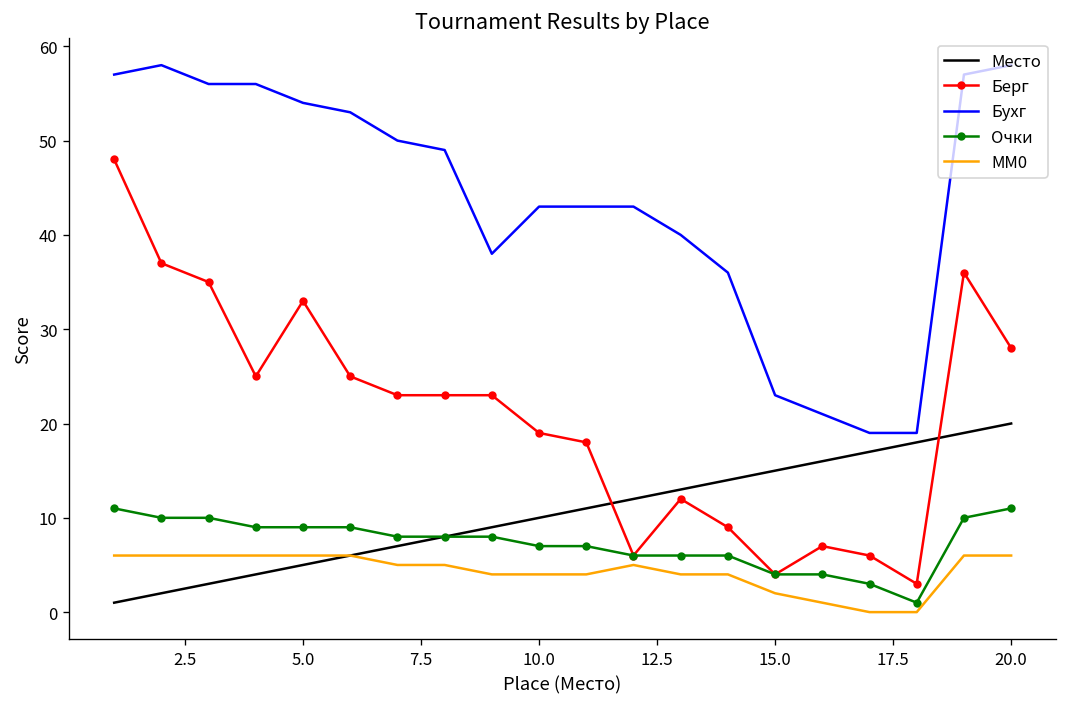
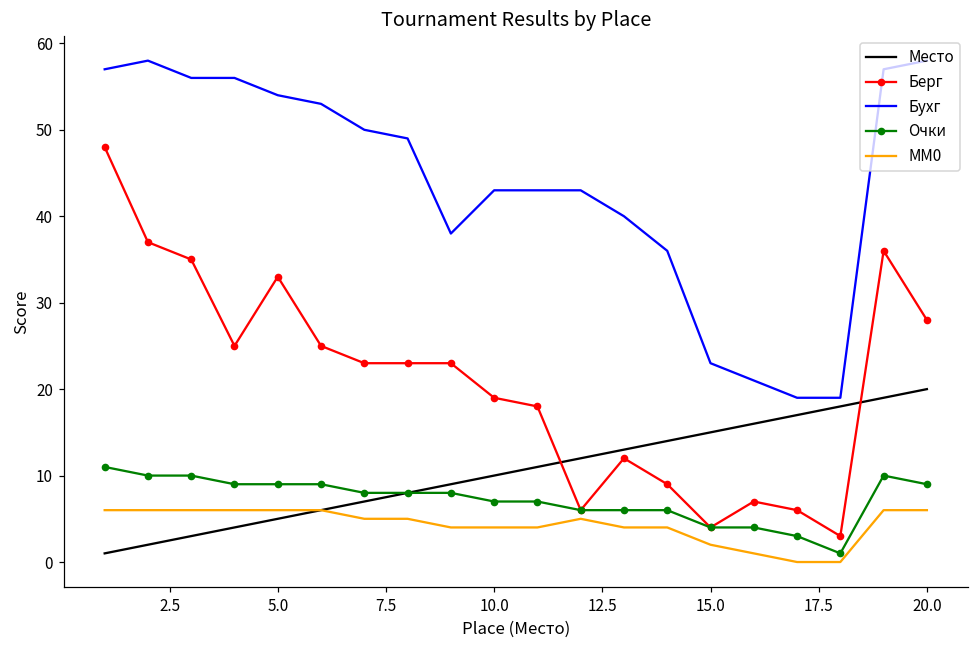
  {
    "Место": {
      "5.0": 5,
      "10.0": 10,
      "15.0": 15,
      "20.0": 20
    },
    "Берг": {
      "5.0": 33,
      "10.0": 19,
      "20.0": 28
    },
    "Бухг": {
      "5.0": 54,
      "10.0": 43,
      "15.0": 23
    },
    "Очки": {
      "5.0": 9,
      "10.0": 7,
-     "20.0": 11
+     "20.0": 9
    },
    "MM0": {
      "5.0": 6,
      "10.0": 4,
      "15.0": 2,
      "20.0": 6
    }
  }
